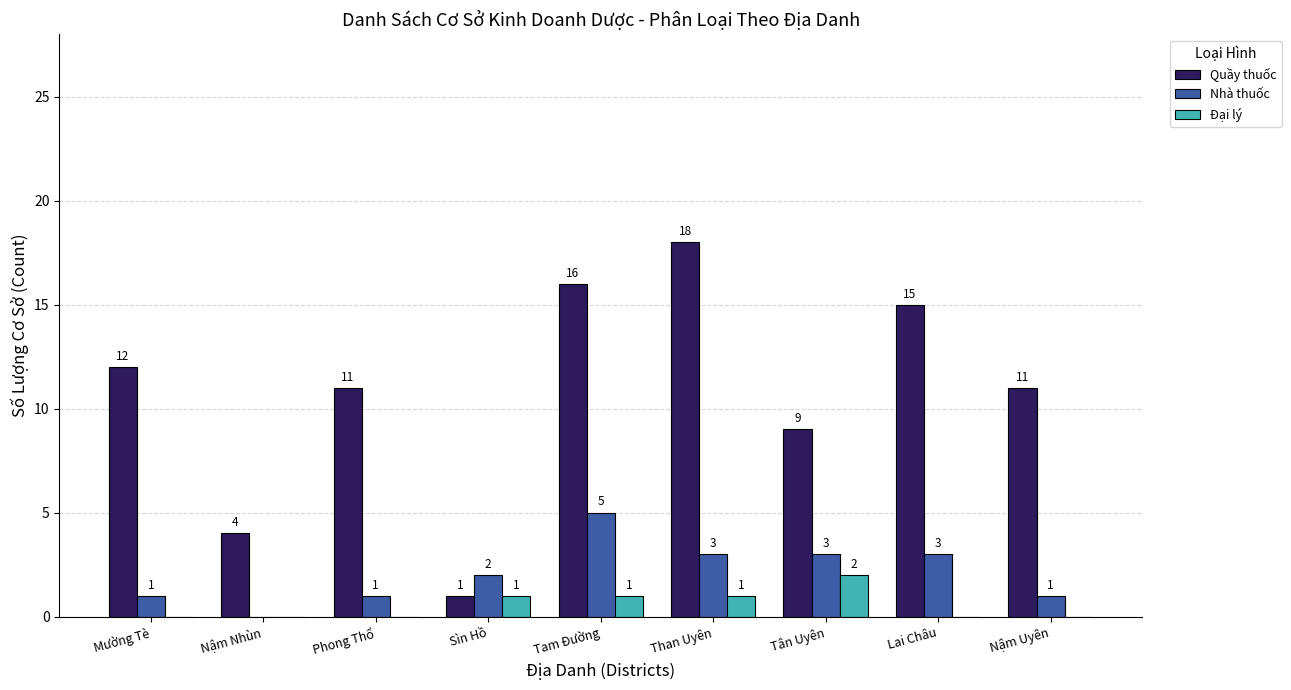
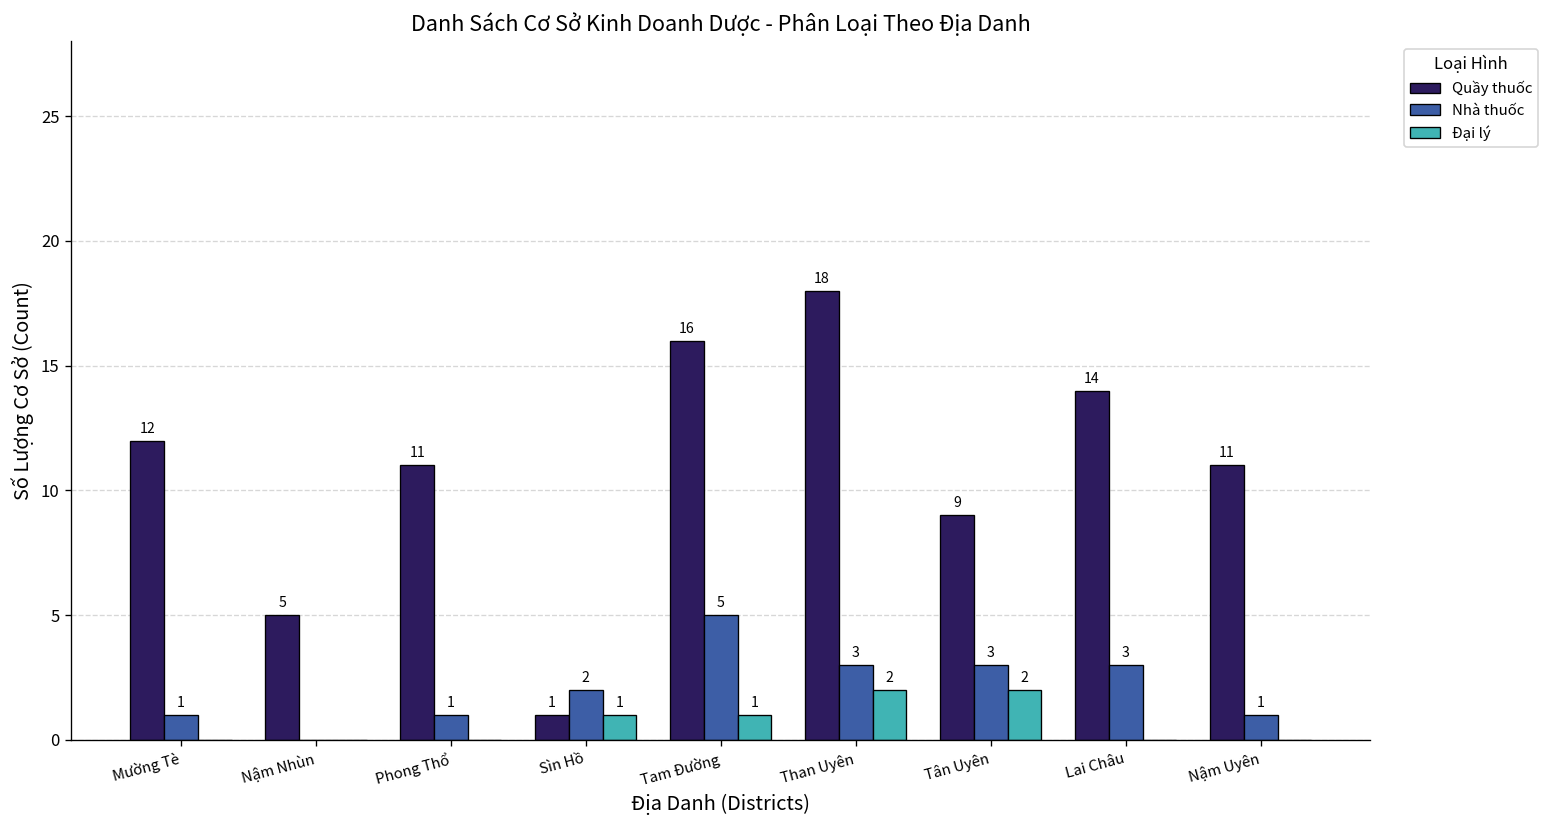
  {
    "Quầy thuốc": {
      "Mường Tè": 12,
-     "Nậm Nhùn": 4,
+     "Nậm Nhùn": 5,
      "Phong Thổ": 11,
      "Sìn Hồ": 1,
      "Tam Đường": 16,
      "Than Uyên": 18,
      "Tân Uyên": 9,
-     "Lai Châu": 15,
+     "Lai Châu": 14,
      "Nậm Uyên": 11
    },
    "Nhà thuốc": {
      "Mường Tè": 1,
      "Phong Thổ": 1,
      "Sìn Hồ": 2,
      "Tam Đường": 5,
      "Than Uyên": 3,
      "Tân Uyên": 3,
      "Lai Châu": 3,
      "Nậm Uyên": 1
    },
    "Đại lý": {
      "Sìn Hồ": 1,
      "Tam Đường": 1,
-     "Than Uyên": 1,
+     "Than Uyên": 2,
      "Tân Uyên": 2
    }
  }
